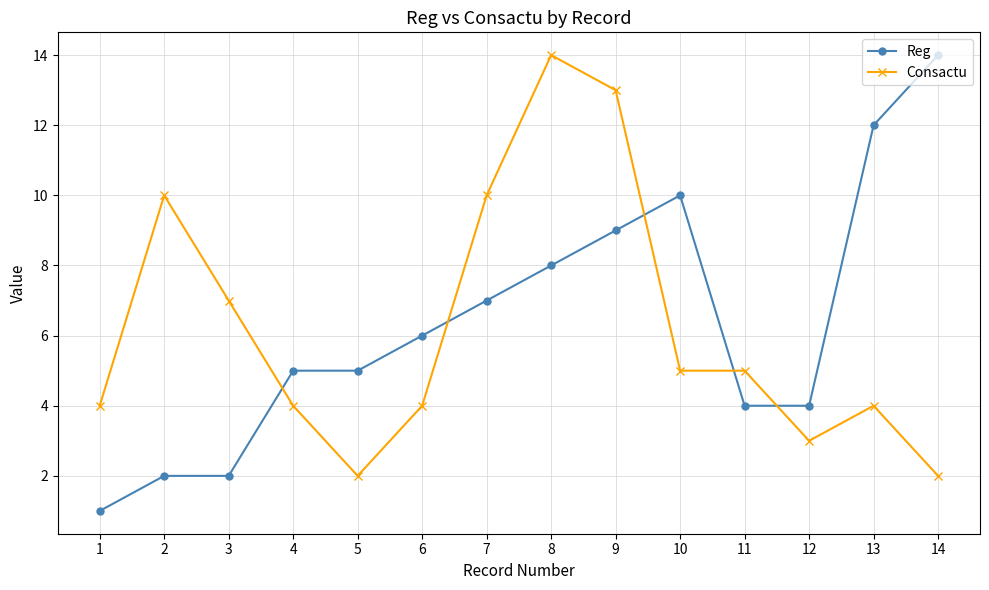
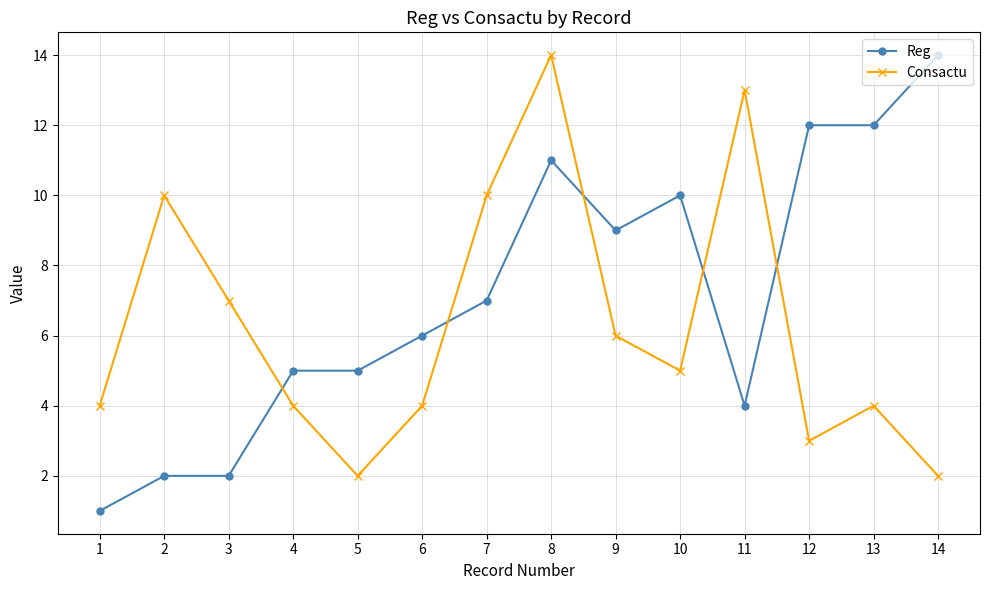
  {
    "Reg": {
      "1": 1,
      "2": 2,
      "3": 2,
      "4": 5,
      "5": 5,
      "6": 6,
      "7": 7,
-     "8": 8,
+     "8": 11,
      "9": 9,
      "10": 10,
      "11": 4,
-     "12": 4,
+     "12": 12,
      "13": 12
    },
    "Consactu": {
      "1": 4,
      "2": 10,
      "3": 7,
      "4": 4,
      "5": 2,
      "6": 4,
      "7": 10,
      "8": 14,
-     "9": 13,
+     "9": 6,
      "10": 5,
-     "11": 5,
+     "11": 13,
      "12": 3,
      "13": 4,
      "14": 2
    }
  }
